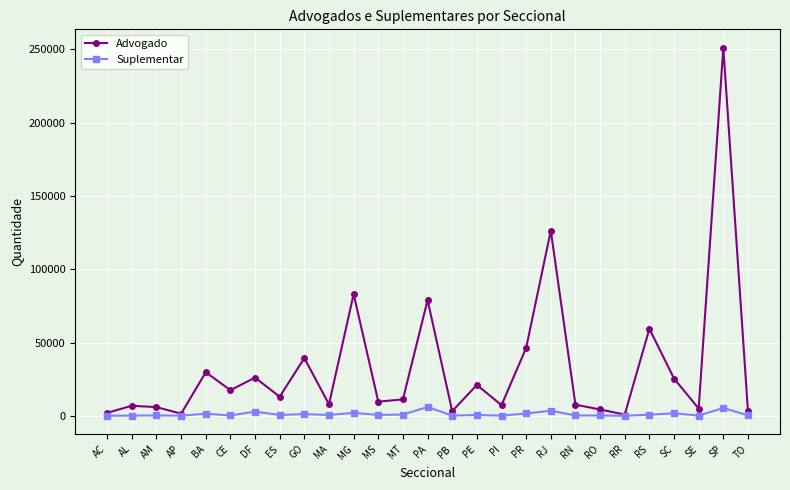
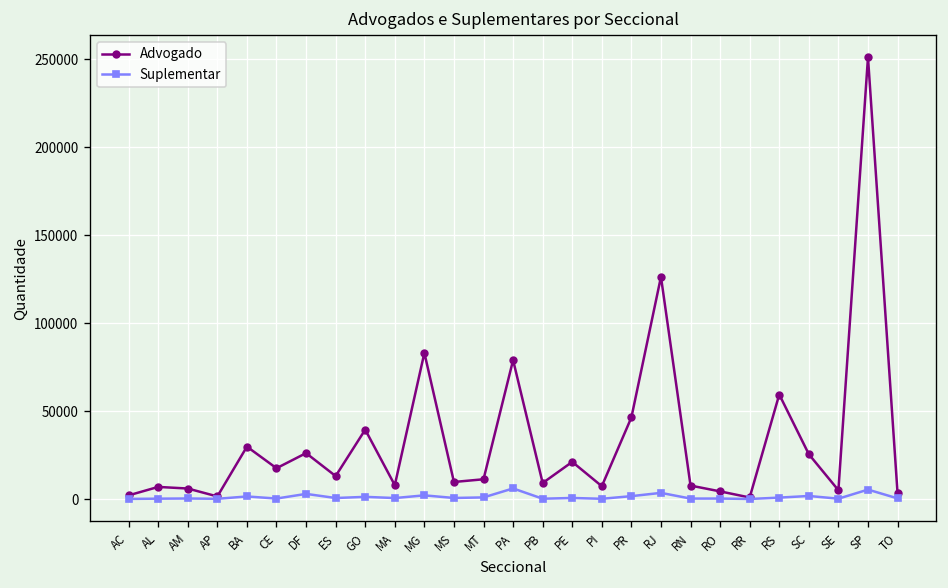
  {
    "Advogado": {
      "AC": 2000,
      "AL": 7000,
      "AM": 6000,
      "BA": 30000,
      "CE": 18000,
      "DF": 26000,
      "ES": 13000,
      "GO": 40000,
      "MA": 8000,
      "MG": 83000,
      "MS": 10000,
      "MT": 11000,
      "PA": 79000,
-     "PB": 3000,
+     "PB": 9000,
      "PE": 21000,
      "PI": 7000,
      "PR": 46000,
      "RJ": 126000,
      "RN": 8000,
      "RO": 4000,
      "RS": 60000,
      "SC": 26000,
      "SE": 5000,
      "SP": 251000,
      "TO": 3000
    },
    "Suplementar": {
      "AC": 0,
      "AL": 0,
      "AM": 0,
      "BA": 2000,
      "CE": 0,
      "DF": 3000,
      "ES": 1000,
      "GO": 1000,
      "MA": 1000,
      "MG": 2000,
      "MS": 1000,
      "MT": 1000,
      "PA": 6000,
      "PB": 0,
      "PE": 1000,
      "PI": 0,
      "PR": 2000,
      "RJ": 4000,
      "RN": 0,
      "RO": 0,
      "RS": 1000,
      "SC": 2000,
      "SE": 0,
      "SP": 6000,
      "TO": 1000
    }
  }
